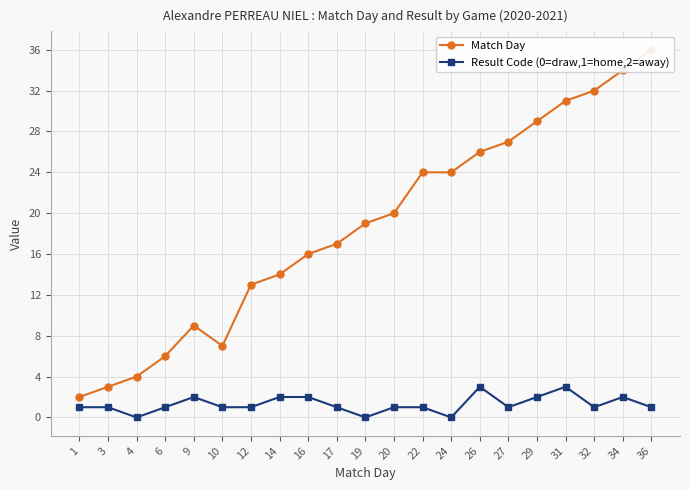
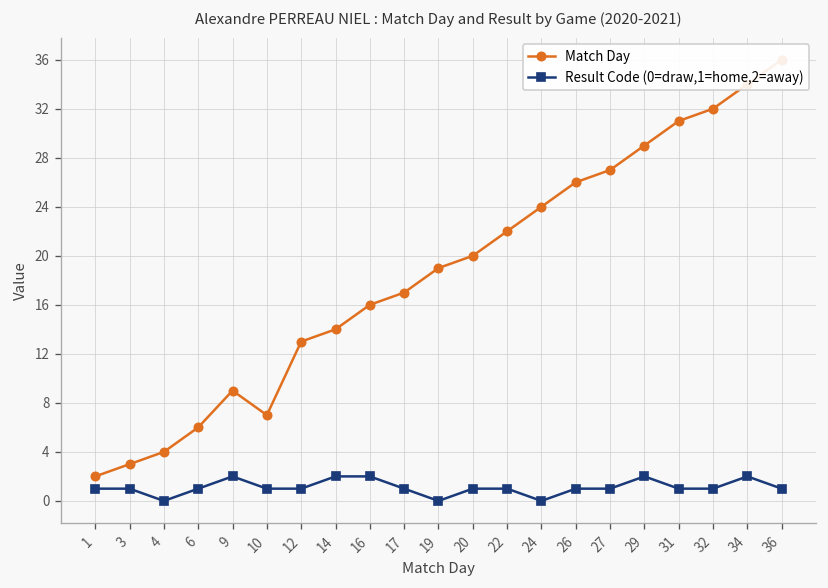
  {
    "Match Day": {
      "1": 2,
      "3": 3,
      "4": 4,
      "6": 6,
      "9": 9,
      "10": 7,
      "12": 13,
      "14": 14,
      "16": 16,
      "17": 17,
      "19": 19,
      "20": 20,
-     "22": 24,
+     "22": 22,
      "24": 24,
      "26": 26,
      "27": 27,
      "29": 29,
      "31": 31,
      "32": 32
    },
    "Result Code (0=draw,1=home,2=away)": {
      "1": 1,
      "3": 1,
      "4": 0,
      "6": 1,
      "9": 2,
      "10": 1,
      "12": 1,
      "14": 2,
      "16": 2,
      "17": 1,
      "19": 0,
      "20": 1,
      "22": 1,
      "24": 0,
-     "26": 3,
+     "26": 1,
      "27": 1,
      "29": 2,
-     "31": 3,
+     "31": 1,
      "32": 1,
      "34": 2,
      "36": 1
    }
  }
